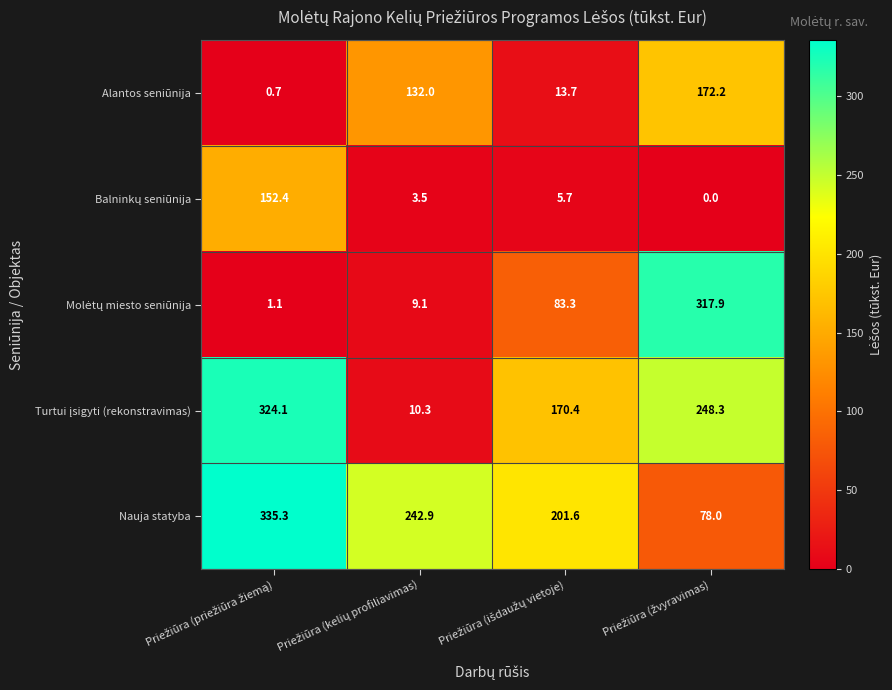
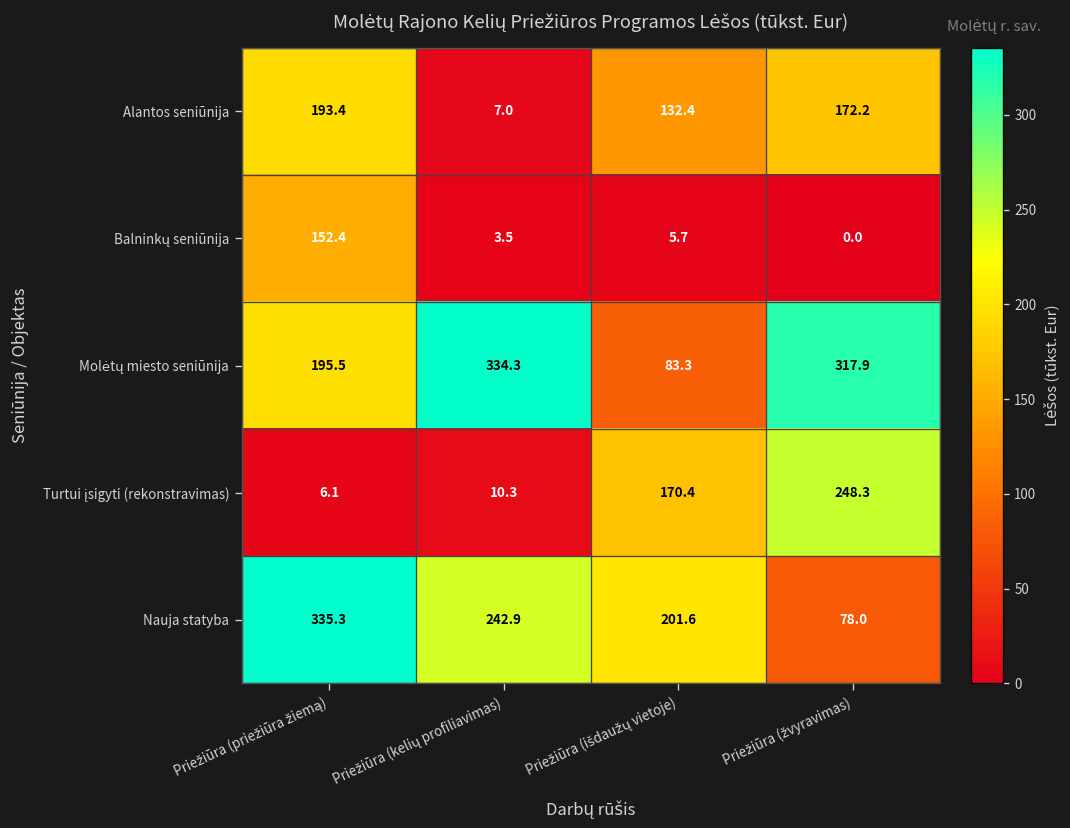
  {
    "Alantos seniūnija": {
-     "Priežiūra (priežiūra žiemą)": 0.7,
-     "Priežiūra (kelių profiliavimas)": 132.0,
-     "Priežiūra (išdaužų vietoje)": 13.7,
+     "Priežiūra (priežiūra žiemą)": 193.4,
+     "Priežiūra (kelių profiliavimas)": 7.0,
+     "Priežiūra (išdaužų vietoje)": 132.4,
      "Priežiūra (žvyravimas)": 172.2
    },
    "Balninkų seniūnija": {
      "Priežiūra (priežiūra žiemą)": 152.4,
      "Priežiūra (kelių profiliavimas)": 3.5,
      "Priežiūra (išdaužų vietoje)": 5.7,
      "Priežiūra (žvyravimas)": 0.0
    },
    "Molėtų miesto seniūnija": {
-     "Priežiūra (priežiūra žiemą)": 1.1,
-     "Priežiūra (kelių profiliavimas)": 9.1,
+     "Priežiūra (priežiūra žiemą)": 195.5,
+     "Priežiūra (kelių profiliavimas)": 334.3,
      "Priežiūra (išdaužų vietoje)": 83.3,
      "Priežiūra (žvyravimas)": 317.9
    },
    "Turtui įsigyti (rekonstravimas)": {
-     "Priežiūra (priežiūra žiemą)": 324.1,
+     "Priežiūra (priežiūra žiemą)": 6.1,
      "Priežiūra (kelių profiliavimas)": 10.3,
      "Priežiūra (išdaužų vietoje)": 170.4,
      "Priežiūra (žvyravimas)": 248.3
    },
    "Nauja statyba": {
      "Priežiūra (priežiūra žiemą)": 335.3,
      "Priežiūra (kelių profiliavimas)": 242.9,
      "Priežiūra (išdaužų vietoje)": 201.6,
      "Priežiūra (žvyravimas)": 78.0
    }
  }
